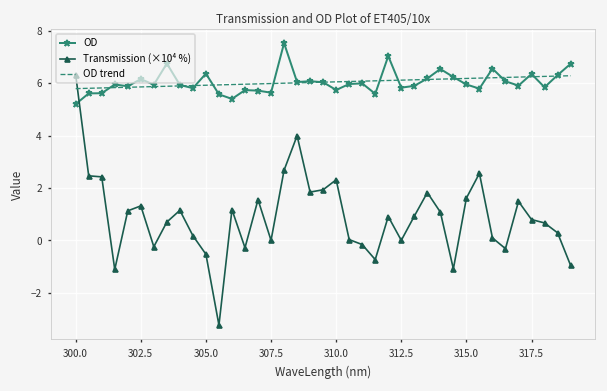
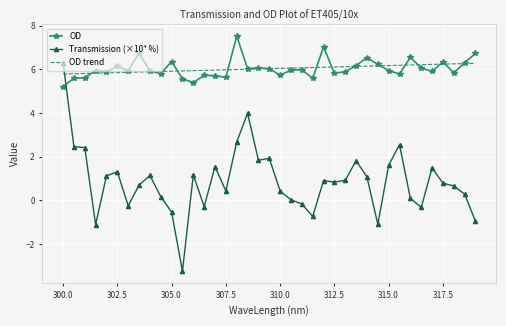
  {
    "Transmission (×10⁴ %)": {
      "302.5": 1.3,
      "305.0": -0.5,
-     "307.5": 0.0,
-     "310.0": 2.3,
-     "312.5": 0.0,
+     "307.5": 0.4,
+     "310.0": 0.4,
+     "312.5": 0.8,
      "315.0": 1.6,
      "317.5": 0.8
    }
  }
